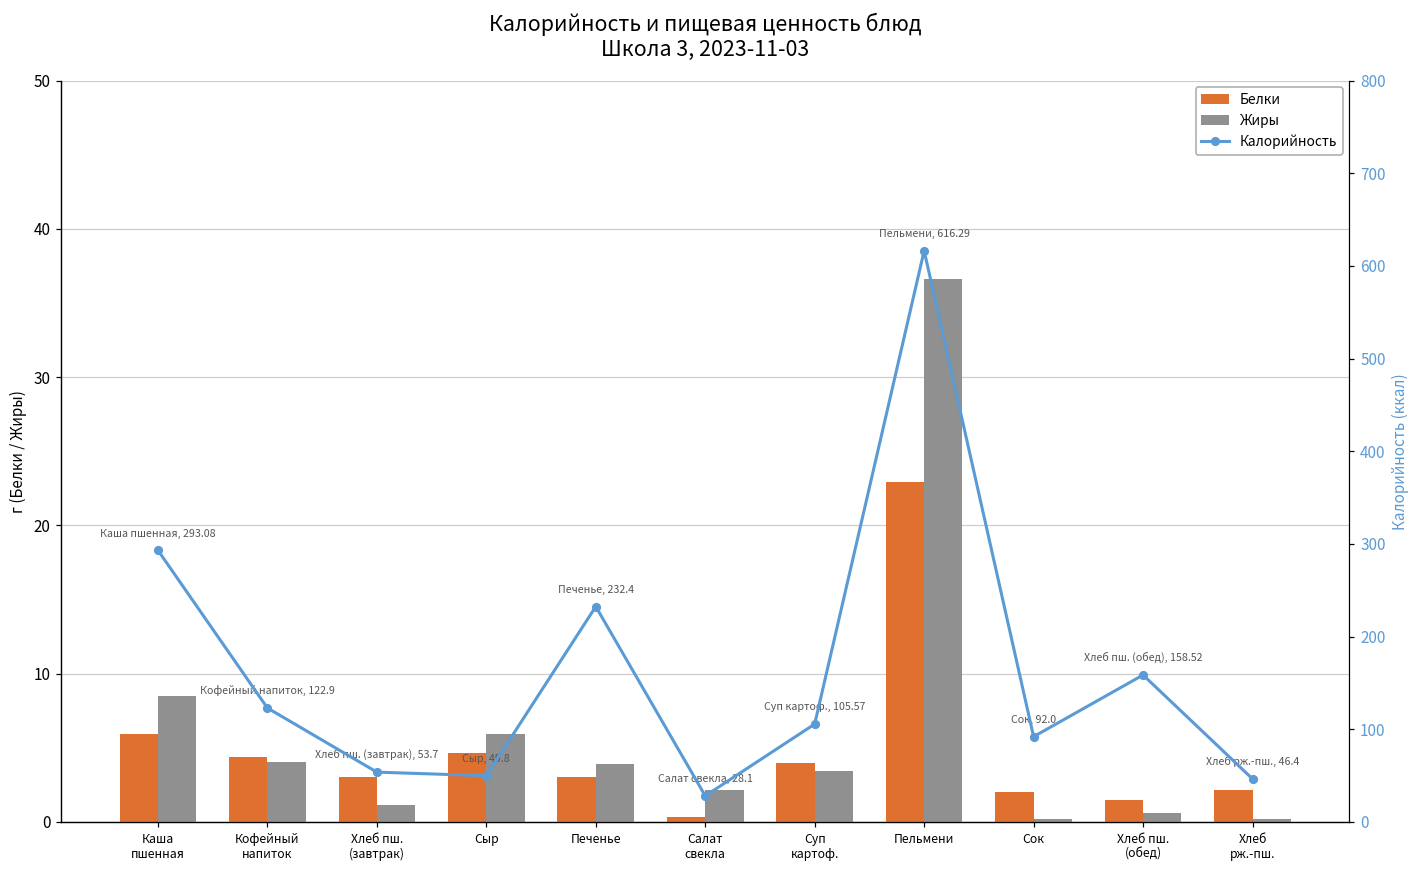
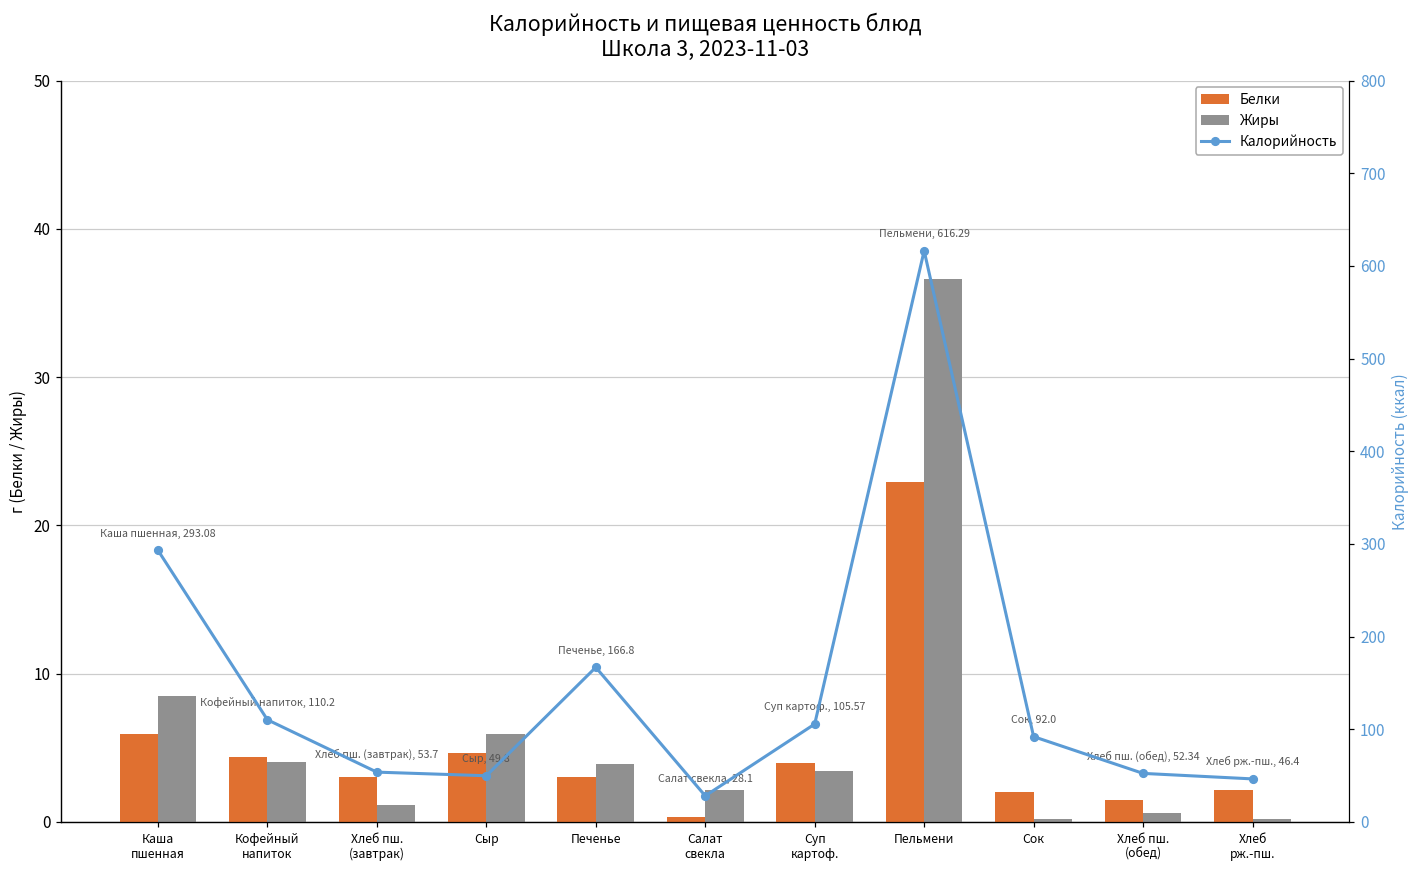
  {
    "Калорийность": {
      "Каша пшенная": 293.08,
-     "Кофейный напиток": 122.9,
+     "Кофейный напиток": 110.2,
      "Хлеб пш. (завтрак)": 53.7,
      "Сыр": 49.8,
-     "Печенье": 232.4,
+     "Печенье": 166.8,
      "Салат свекла": 28.1,
      "Суп картоф.": 105.57,
      "Пельмени": 616.29,
      "Сок": 92.0,
-     "Хлеб пш. (обед)": 158.52,
+     "Хлеб пш. (обед)": 52.34,
      "Хлеб рж.-пш.": 46.4
    }
  }
